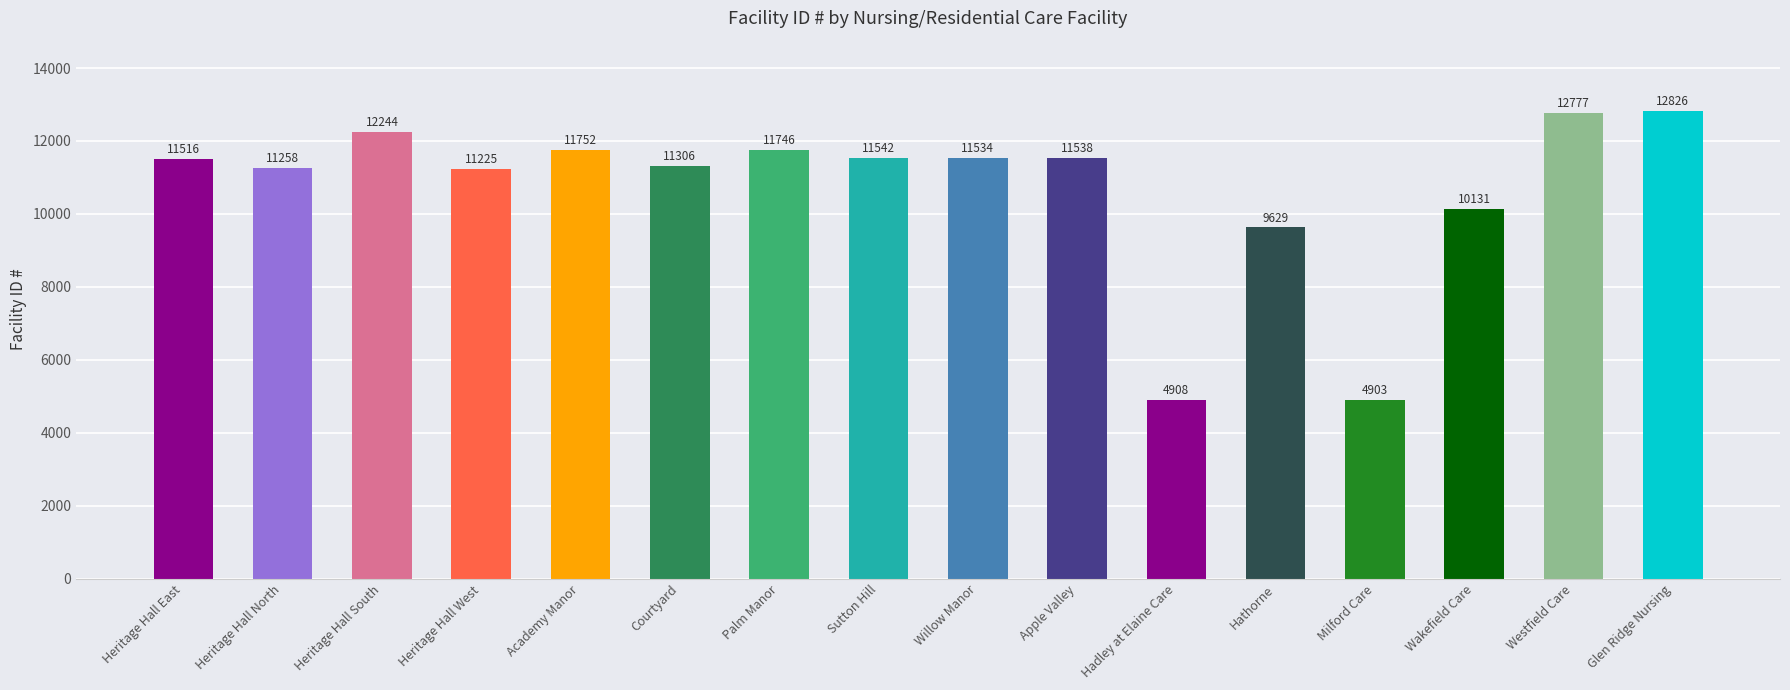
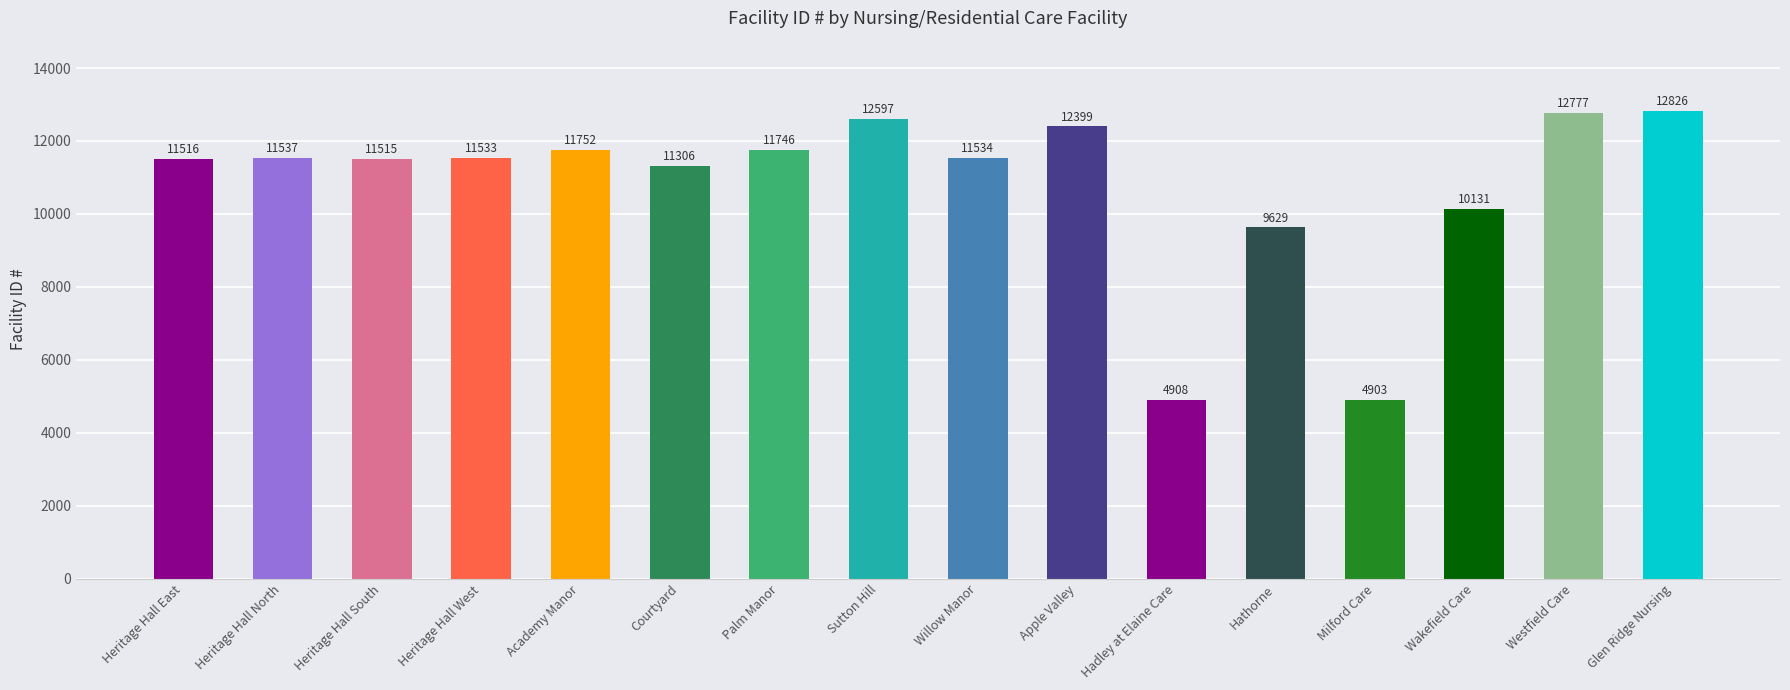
  {
    "Heritage Hall East": 11516,
-   "Heritage Hall North": 11258,
-   "Heritage Hall South": 12244,
-   "Heritage Hall West": 11225,
+   "Heritage Hall North": 11537,
+   "Heritage Hall South": 11515,
+   "Heritage Hall West": 11533,
    "Academy Manor": 11752,
    "Courtyard": 11306,
    "Palm Manor": 11746,
-   "Sutton Hill": 11542,
+   "Sutton Hill": 12597,
    "Willow Manor": 11534,
-   "Apple Valley": 11538,
+   "Apple Valley": 12399,
    "Hadley at Elaine Care": 4908,
    "Hathorne": 9629,
    "Milford Care": 4903,
    "Wakefield Care": 10131,
    "Westfield Care": 12777,
    "Glen Ridge Nursing": 12826
  }
